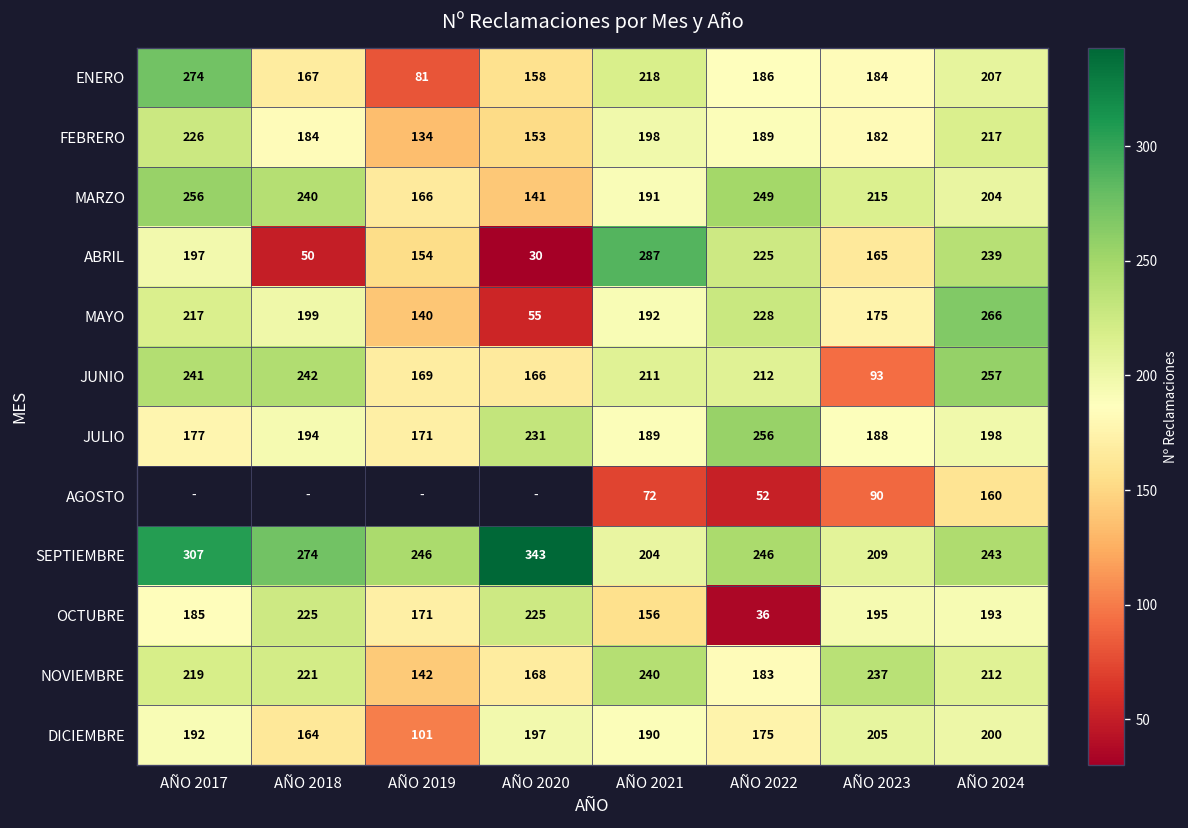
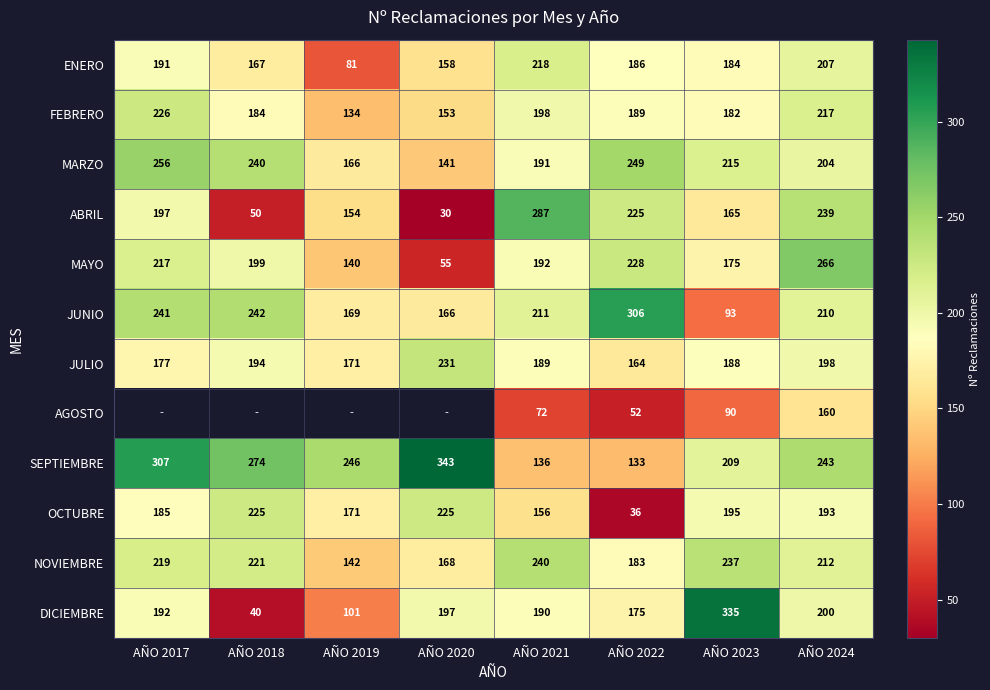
  {
    "ENERO": {
-     "AÑO 2017": 274,
+     "AÑO 2017": 191,
      "AÑO 2018": 167,
      "AÑO 2019": 81,
      "AÑO 2020": 158,
      "AÑO 2021": 218,
      "AÑO 2022": 186,
      "AÑO 2023": 184,
      "AÑO 2024": 207
    },
    "FEBRERO": {
      "AÑO 2017": 226,
      "AÑO 2018": 184,
      "AÑO 2019": 134,
      "AÑO 2020": 153,
      "AÑO 2021": 198,
      "AÑO 2022": 189,
      "AÑO 2023": 182,
      "AÑO 2024": 217
    },
    "MARZO": {
      "AÑO 2017": 256,
      "AÑO 2018": 240,
      "AÑO 2019": 166,
      "AÑO 2020": 141,
      "AÑO 2021": 191,
      "AÑO 2022": 249,
      "AÑO 2023": 215,
      "AÑO 2024": 204
    },
    "ABRIL": {
      "AÑO 2017": 197,
      "AÑO 2018": 50,
      "AÑO 2019": 154,
      "AÑO 2020": 30,
      "AÑO 2021": 287,
      "AÑO 2022": 225,
      "AÑO 2023": 165,
      "AÑO 2024": 239
    },
    "MAYO": {
      "AÑO 2017": 217,
      "AÑO 2018": 199,
      "AÑO 2019": 140,
      "AÑO 2020": 55,
      "AÑO 2021": 192,
      "AÑO 2022": 228,
      "AÑO 2023": 175,
      "AÑO 2024": 266
    },
    "JUNIO": {
      "AÑO 2017": 241,
      "AÑO 2018": 242,
      "AÑO 2019": 169,
      "AÑO 2020": 166,
      "AÑO 2021": 211,
-     "AÑO 2022": 212,
+     "AÑO 2022": 306,
      "AÑO 2023": 93,
-     "AÑO 2024": 257
+     "AÑO 2024": 210
    },
    "JULIO": {
      "AÑO 2017": 177,
      "AÑO 2018": 194,
      "AÑO 2019": 171,
      "AÑO 2020": 231,
      "AÑO 2021": 189,
-     "AÑO 2022": 256,
+     "AÑO 2022": 164,
      "AÑO 2023": 188,
      "AÑO 2024": 198
    },
    "AGOSTO": {
      "AÑO 2021": 72,
      "AÑO 2022": 52,
      "AÑO 2023": 90,
      "AÑO 2024": 160
    },
    "SEPTIEMBRE": {
      "AÑO 2017": 307,
      "AÑO 2018": 274,
      "AÑO 2019": 246,
      "AÑO 2020": 343,
-     "AÑO 2021": 204,
-     "AÑO 2022": 246,
+     "AÑO 2021": 136,
+     "AÑO 2022": 133,
      "AÑO 2023": 209,
      "AÑO 2024": 243
    },
    "OCTUBRE": {
      "AÑO 2017": 185,
      "AÑO 2018": 225,
      "AÑO 2019": 171,
      "AÑO 2020": 225,
      "AÑO 2021": 156,
      "AÑO 2022": 36,
      "AÑO 2023": 195,
      "AÑO 2024": 193
    },
    "NOVIEMBRE": {
      "AÑO 2017": 219,
      "AÑO 2018": 221,
      "AÑO 2019": 142,
      "AÑO 2020": 168,
      "AÑO 2021": 240,
      "AÑO 2022": 183,
      "AÑO 2023": 237,
      "AÑO 2024": 212
    },
    "DICIEMBRE": {
      "AÑO 2017": 192,
-     "AÑO 2018": 164,
+     "AÑO 2018": 40,
      "AÑO 2019": 101,
      "AÑO 2020": 197,
      "AÑO 2021": 190,
      "AÑO 2022": 175,
-     "AÑO 2023": 205,
+     "AÑO 2023": 335,
      "AÑO 2024": 200
    }
  }
